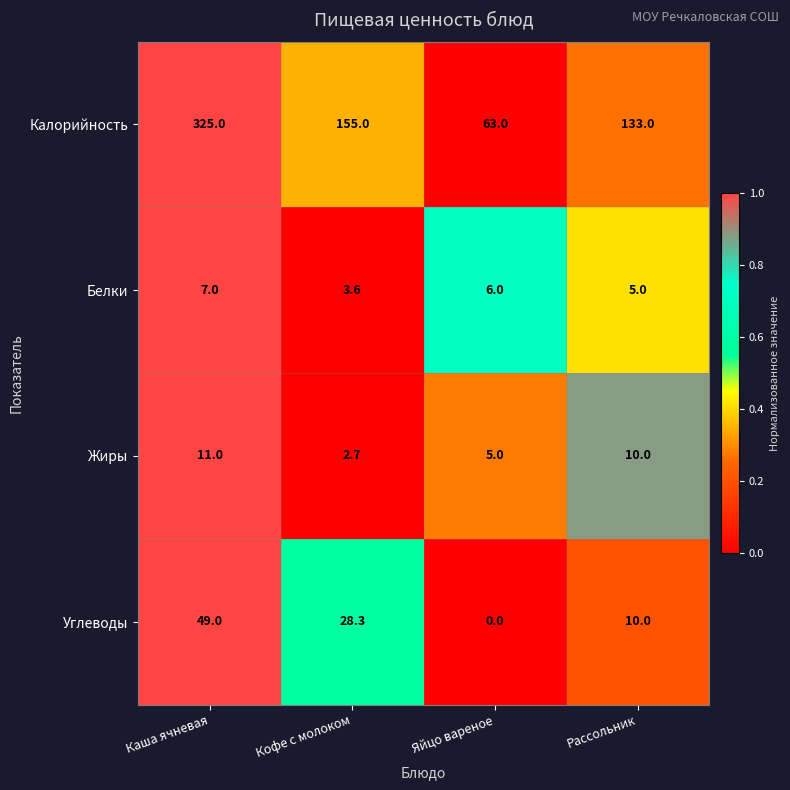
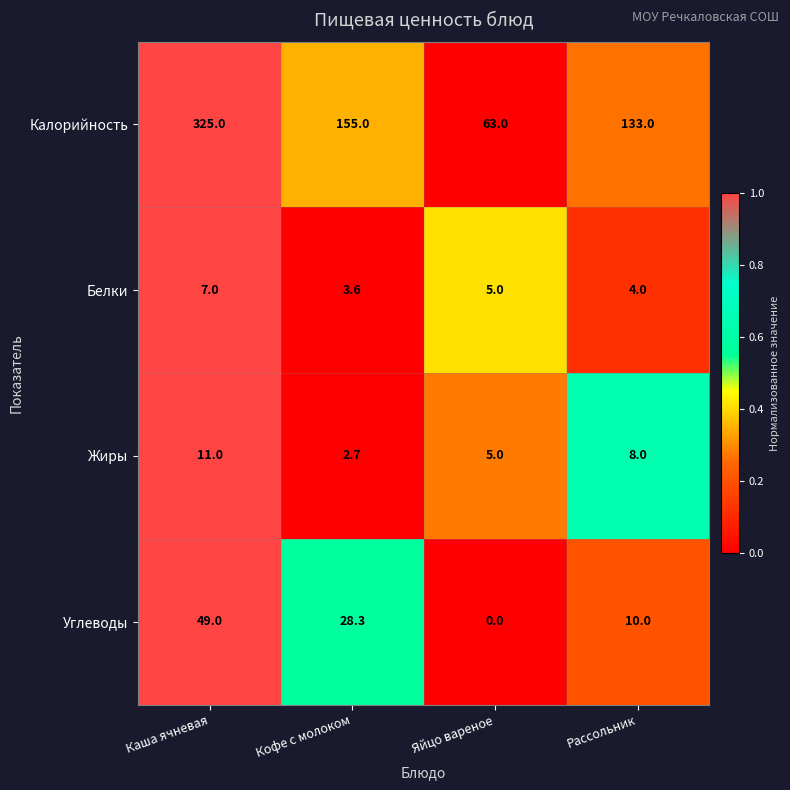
  {
    "Калорийность": {
      "Каша ячневая": 325.0,
      "Кофе с молоком": 155.0,
      "Яйцо вареное": 63.0,
      "Рассольник": 133.0
    },
    "Белки": {
      "Каша ячневая": 7.0,
      "Кофе с молоком": 3.6,
-     "Яйцо вареное": 6.0,
-     "Рассольник": 5.0
+     "Яйцо вареное": 5.0,
+     "Рассольник": 4.0
    },
    "Жиры": {
      "Каша ячневая": 11.0,
      "Кофе с молоком": 2.7,
      "Яйцо вареное": 5.0,
-     "Рассольник": 10.0
+     "Рассольник": 8.0
    },
    "Углеводы": {
      "Каша ячневая": 49.0,
      "Кофе с молоком": 28.3,
      "Яйцо вареное": 0.0,
      "Рассольник": 10.0
    }
  }
